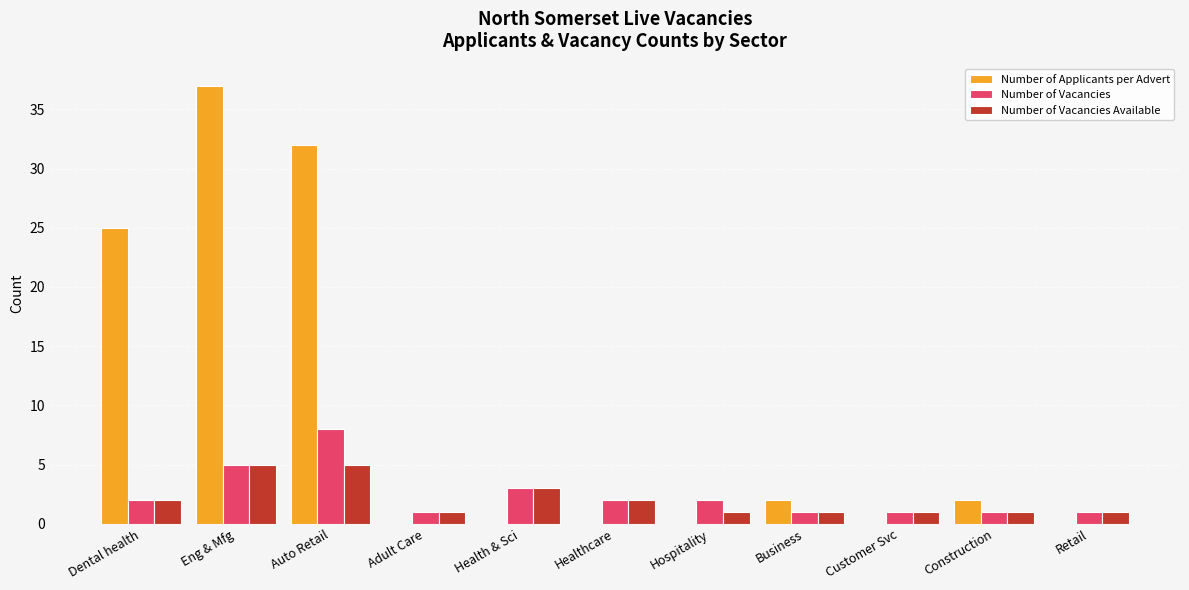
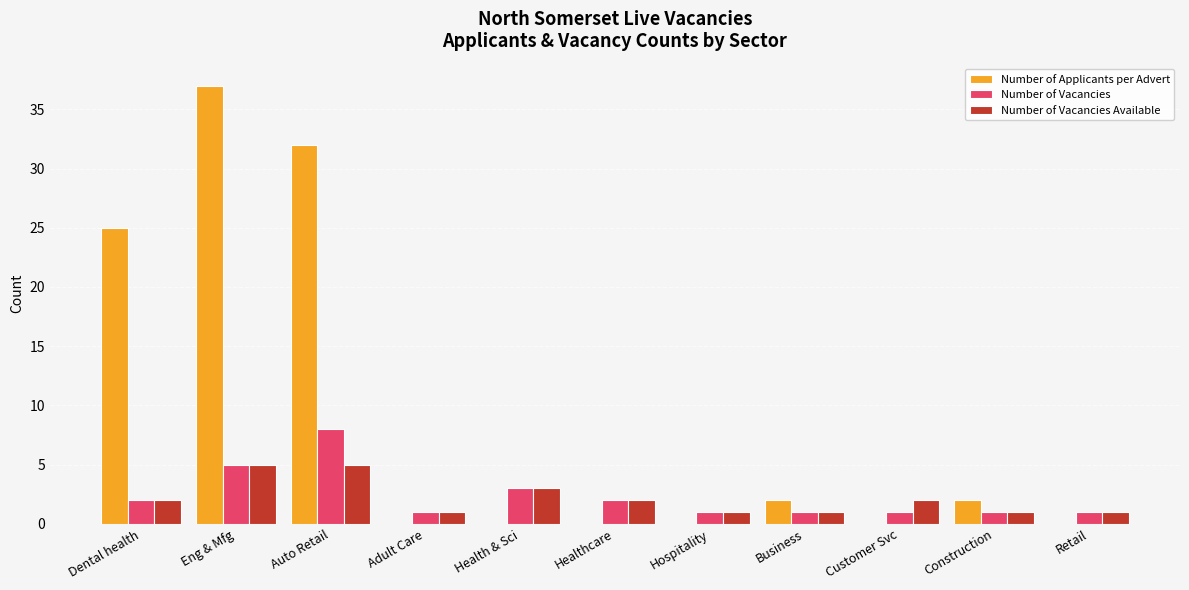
  {
    "Number of Applicants per Advert": {
      "Dental health": 25,
      "Eng & Mfg": 37,
      "Auto Retail": 32,
      "Adult Care": 0,
      "Health & Sci": 0,
      "Healthcare": 0,
      "Hospitality": 0,
      "Business": 2,
      "Customer Svc": 0,
      "Construction": 2,
      "Retail": 0
    },
    "Number of Vacancies": {
      "Dental health": 2,
      "Eng & Mfg": 5,
      "Auto Retail": 8,
      "Adult Care": 1,
      "Health & Sci": 3,
      "Healthcare": 2,
-     "Hospitality": 2,
+     "Hospitality": 1,
      "Business": 1,
      "Customer Svc": 1,
      "Construction": 1,
      "Retail": 1
    },
    "Number of Vacancies Available": {
      "Dental health": 2,
      "Eng & Mfg": 5,
      "Auto Retail": 5,
      "Adult Care": 1,
      "Health & Sci": 3,
      "Healthcare": 2,
      "Hospitality": 1,
      "Business": 1,
-     "Customer Svc": 1,
+     "Customer Svc": 2,
      "Construction": 1,
      "Retail": 1
    }
  }
